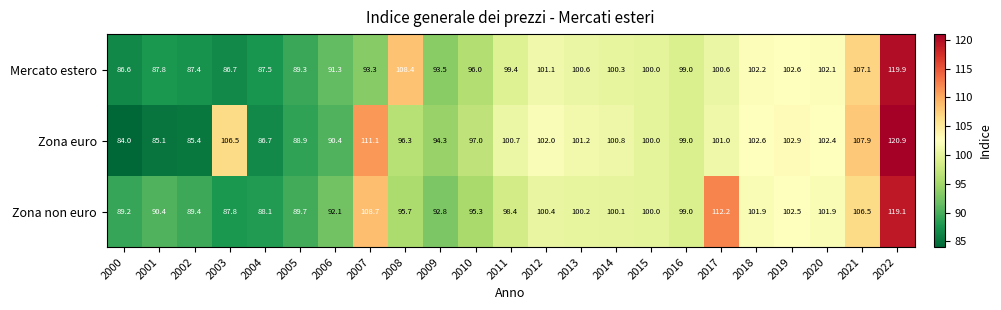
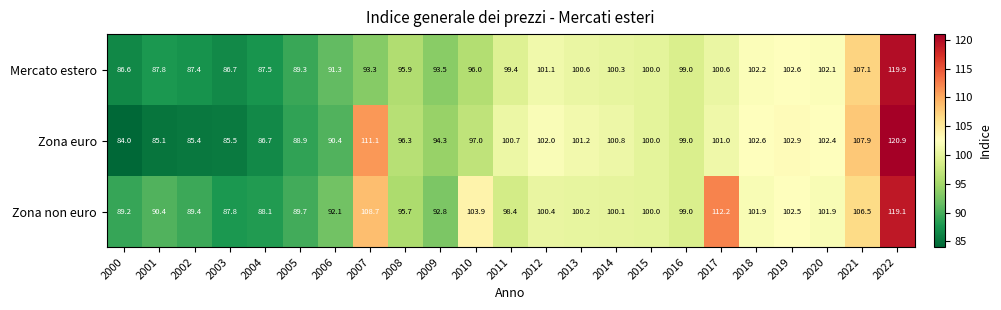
  {
    "Mercato estero": {
      "2000": 86.6,
      "2001": 87.8,
      "2002": 87.4,
      "2003": 86.7,
      "2004": 87.5,
      "2005": 89.3,
      "2006": 91.3,
      "2007": 93.3,
-     "2008": 108.4,
+     "2008": 95.9,
      "2009": 93.5,
      "2010": 96.0,
      "2011": 99.4,
      "2012": 101.1,
      "2013": 100.6,
      "2014": 100.3,
      "2015": 100.0,
      "2016": 99.0,
      "2017": 100.6,
      "2018": 102.2,
      "2019": 102.6,
      "2020": 102.1,
      "2021": 107.1,
      "2022": 119.9
    },
    "Zona euro": {
      "2000": 84.0,
      "2001": 85.1,
      "2002": 85.4,
-     "2003": 106.5,
+     "2003": 85.5,
      "2004": 86.7,
      "2005": 88.9,
      "2006": 90.4,
      "2007": 111.1,
      "2008": 96.3,
      "2009": 94.3,
      "2010": 97.0,
      "2011": 100.7,
      "2012": 102.0,
      "2013": 101.2,
      "2014": 100.8,
      "2015": 100.0,
      "2016": 99.0,
      "2017": 101.0,
      "2018": 102.6,
      "2019": 102.9,
      "2020": 102.4,
      "2021": 107.9,
      "2022": 120.9
    },
    "Zona non euro": {
      "2000": 89.2,
      "2001": 90.4,
      "2002": 89.4,
      "2003": 87.8,
      "2004": 88.1,
      "2005": 89.7,
      "2006": 92.1,
      "2007": 108.7,
      "2008": 95.7,
      "2009": 92.8,
-     "2010": 95.3,
+     "2010": 103.9,
      "2011": 98.4,
      "2012": 100.4,
      "2013": 100.2,
      "2014": 100.1,
      "2015": 100.0,
      "2016": 99.0,
      "2017": 112.2,
      "2018": 101.9,
      "2019": 102.5,
      "2020": 101.9,
      "2021": 106.5,
      "2022": 119.1
    }
  }
